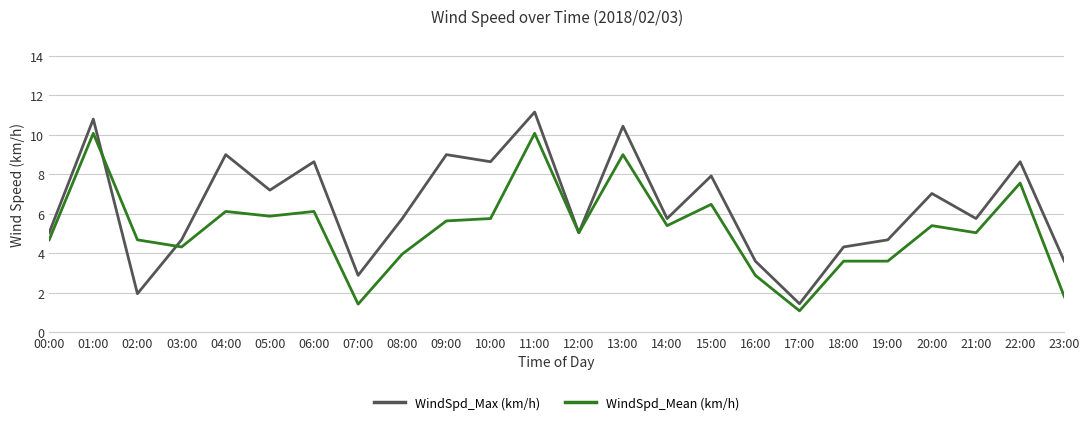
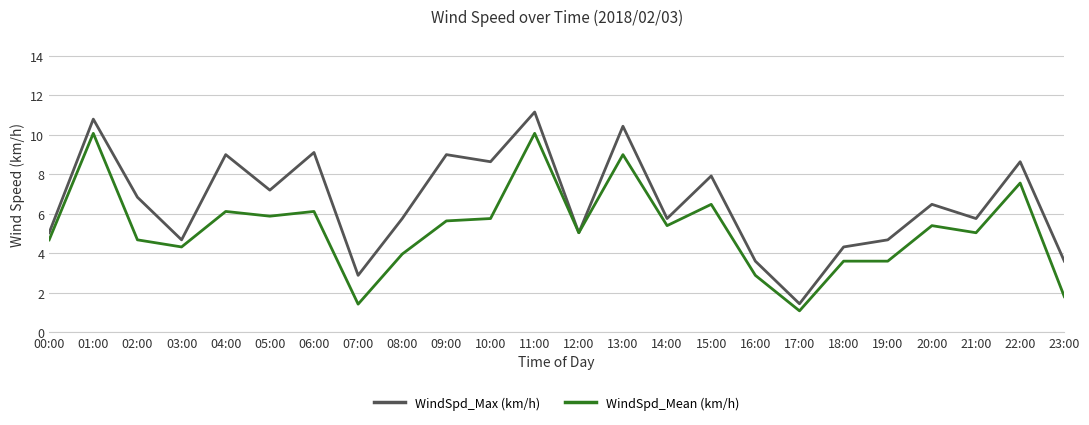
  {
    "WindSpd_Max (km/h)": {
      "00:00": 5.0,
      "01:00": 10.8,
-     "02:00": 2.0,
+     "02:00": 6.8,
      "03:00": 4.7,
      "04:00": 9.0,
      "05:00": 7.2,
-     "06:00": 8.6,
+     "06:00": 9.1,
      "07:00": 2.9,
      "08:00": 5.8,
      "09:00": 9.0,
      "10:00": 8.6,
      "11:00": 11.2,
      "13:00": 10.4,
      "14:00": 5.8,
      "15:00": 7.9,
      "16:00": 3.6,
      "17:00": 1.4,
      "18:00": 4.3,
      "19:00": 4.7,
-     "20:00": 7.0,
+     "20:00": 6.5,
      "21:00": 5.8,
      "22:00": 8.6,
      "23:00": 3.6
    },
    "WindSpd_Mean (km/h)": {
      "00:00": 4.7,
      "01:00": 10.1,
      "02:00": 4.7,
      "03:00": 4.3,
      "04:00": 6.1,
      "05:00": 5.9,
      "06:00": 6.1,
      "07:00": 1.4,
      "08:00": 4.0,
      "09:00": 5.6,
      "10:00": 5.8,
      "11:00": 10.1,
      "13:00": 9.0,
      "14:00": 5.4,
      "15:00": 6.5,
      "16:00": 2.9,
      "17:00": 1.1,
      "18:00": 3.6,
      "19:00": 3.6,
      "20:00": 5.4,
      "21:00": 5.0,
      "22:00": 7.6,
      "23:00": 1.8
    }
  }
